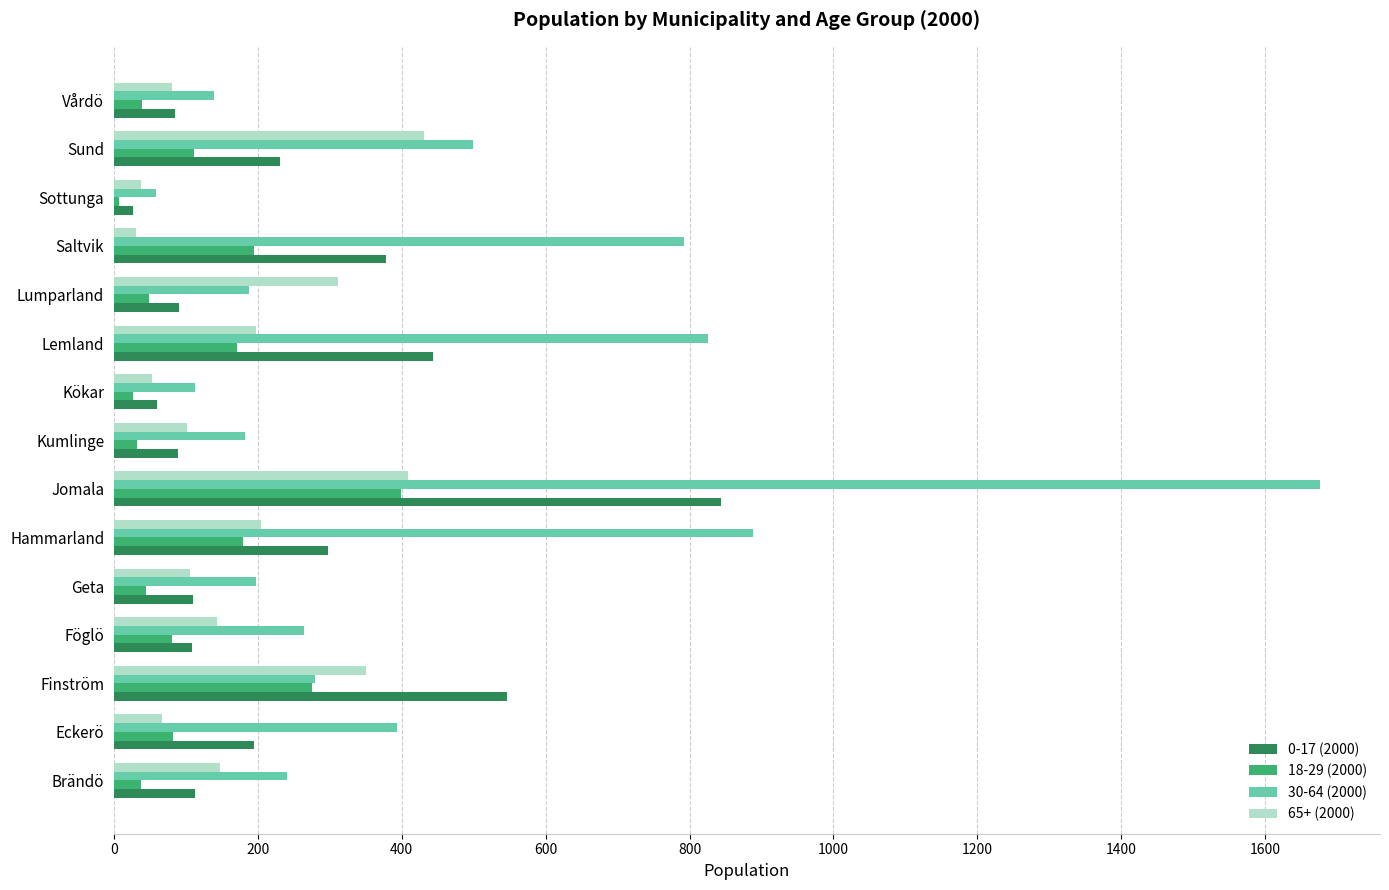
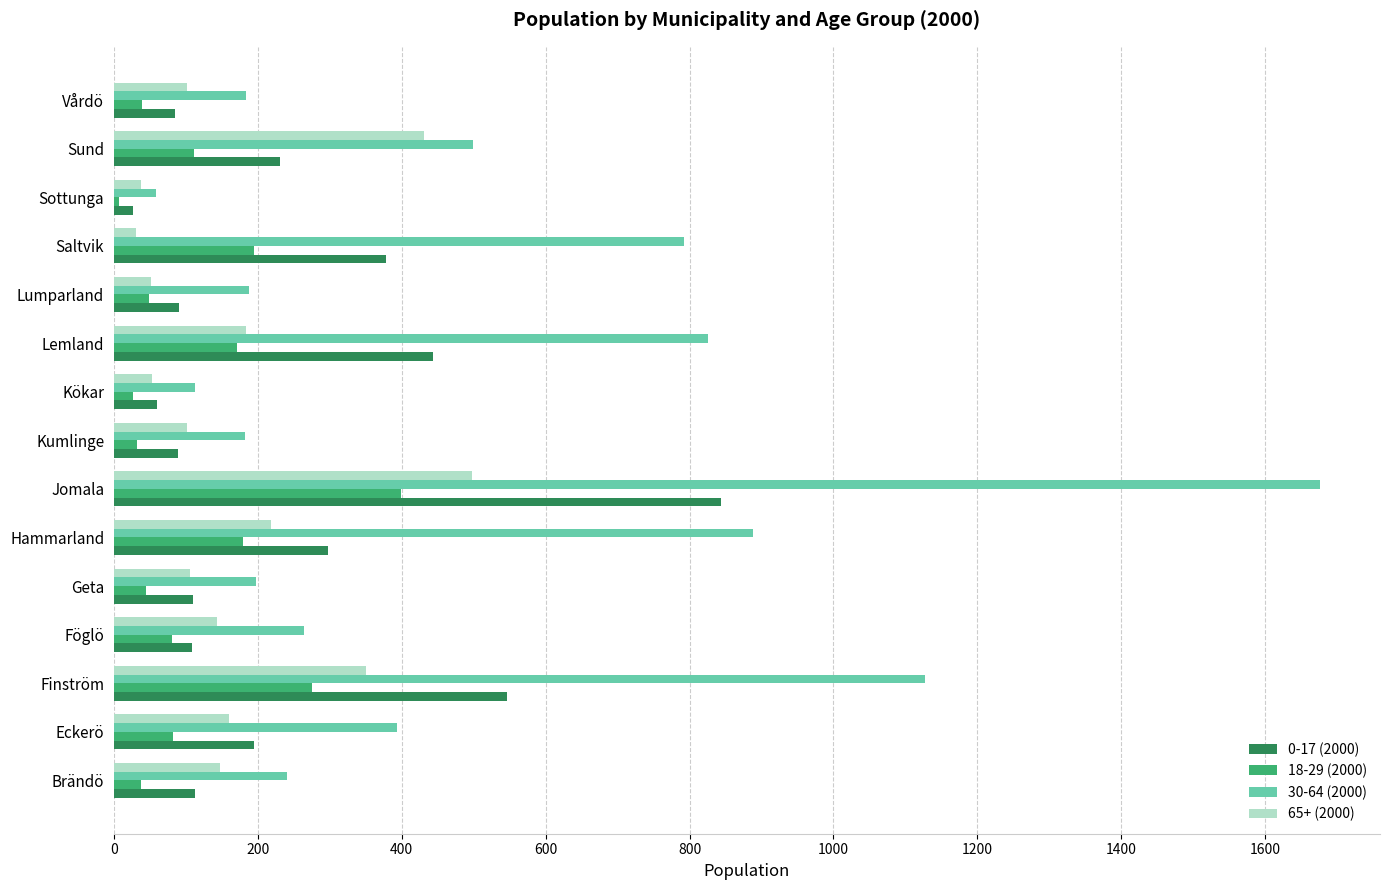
  {
    "30-64 (2000)": {
-     "Vårdö": 140,
+     "Vårdö": 180,
      "Sund": 500,
      "Sottunga": 60,
      "Saltvik": 790,
      "Lumparland": 190,
      "Lemland": 830,
      "Kökar": 110,
      "Kumlinge": 180,
      "Jomala": 1680,
      "Hammarland": 890,
      "Geta": 200,
      "Föglö": 260,
-     "Finström": 280,
+     "Finström": 1130,
      "Eckerö": 390,
      "Brändö": 240
    },
    "65+ (2000)": {
-     "Vårdö": 80,
+     "Vårdö": 100,
      "Sund": 430,
      "Sottunga": 40,
      "Saltvik": 30,
-     "Lumparland": 310,
-     "Lemland": 200,
+     "Lumparland": 50,
+     "Lemland": 180,
      "Kökar": 50,
      "Kumlinge": 100,
-     "Jomala": 410,
-     "Hammarland": 200,
+     "Jomala": 500,
+     "Hammarland": 220,
      "Geta": 110,
      "Föglö": 140,
      "Finström": 350,
-     "Eckerö": 70,
+     "Eckerö": 160,
      "Brändö": 150
    }
  }
